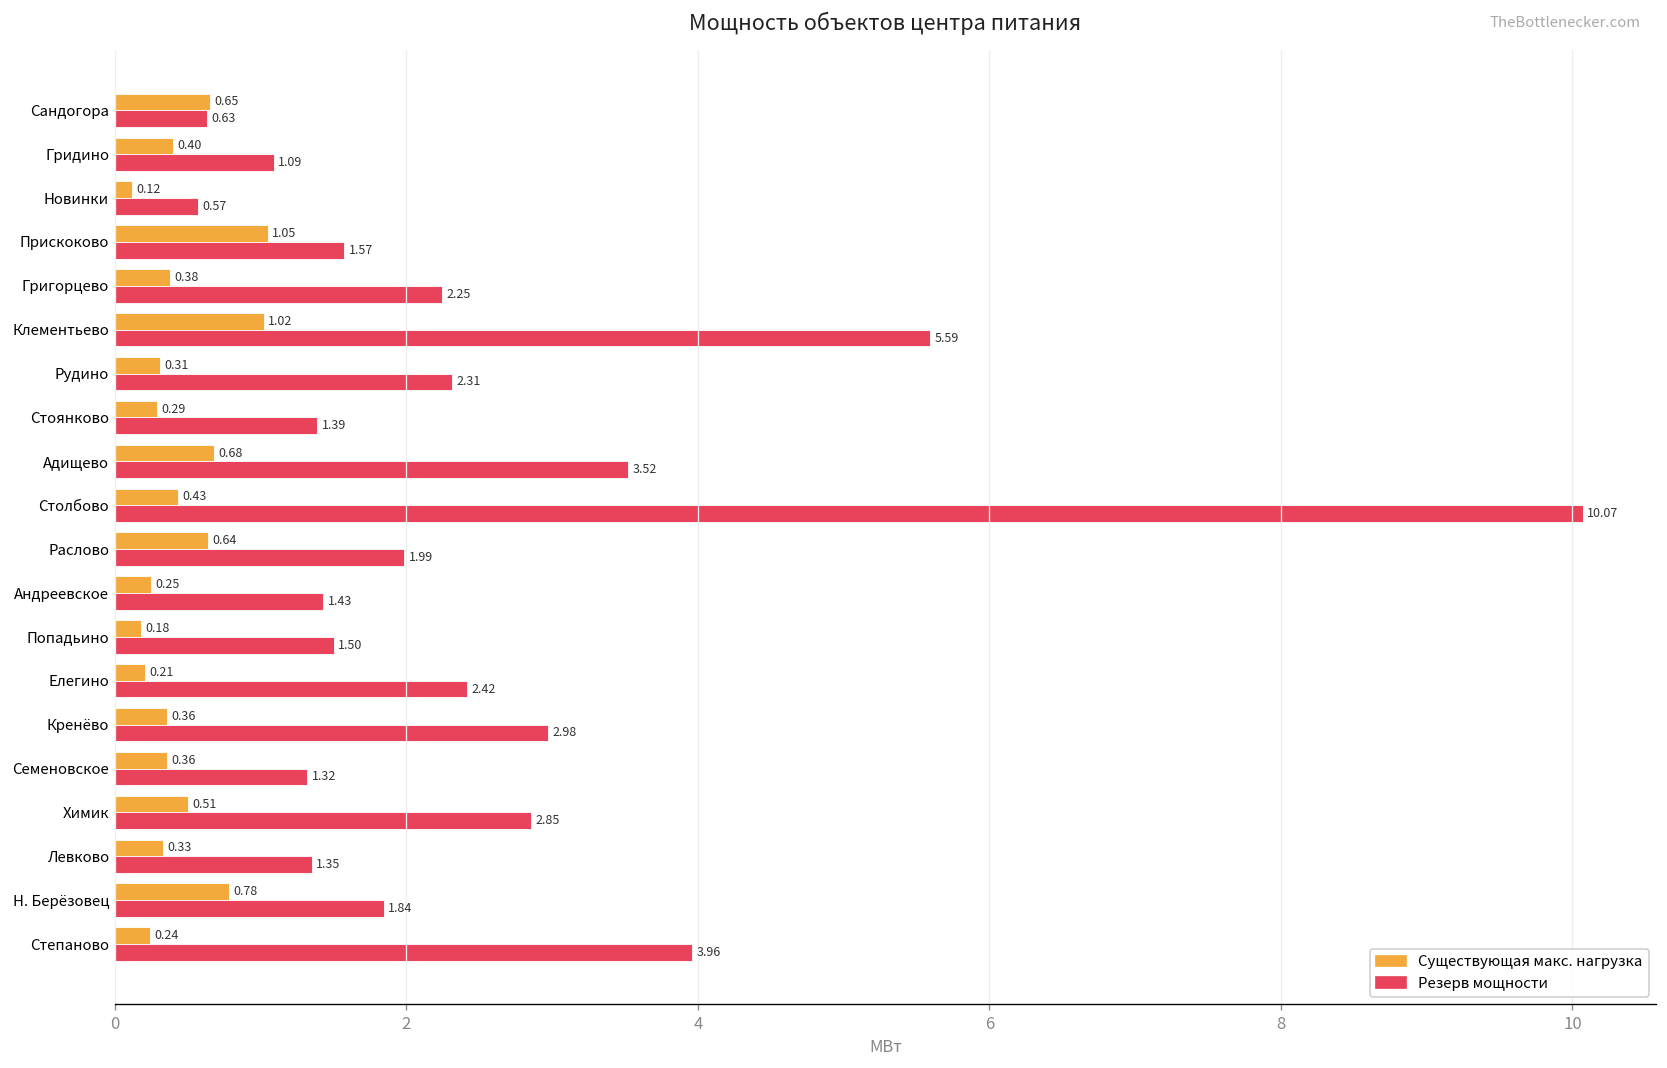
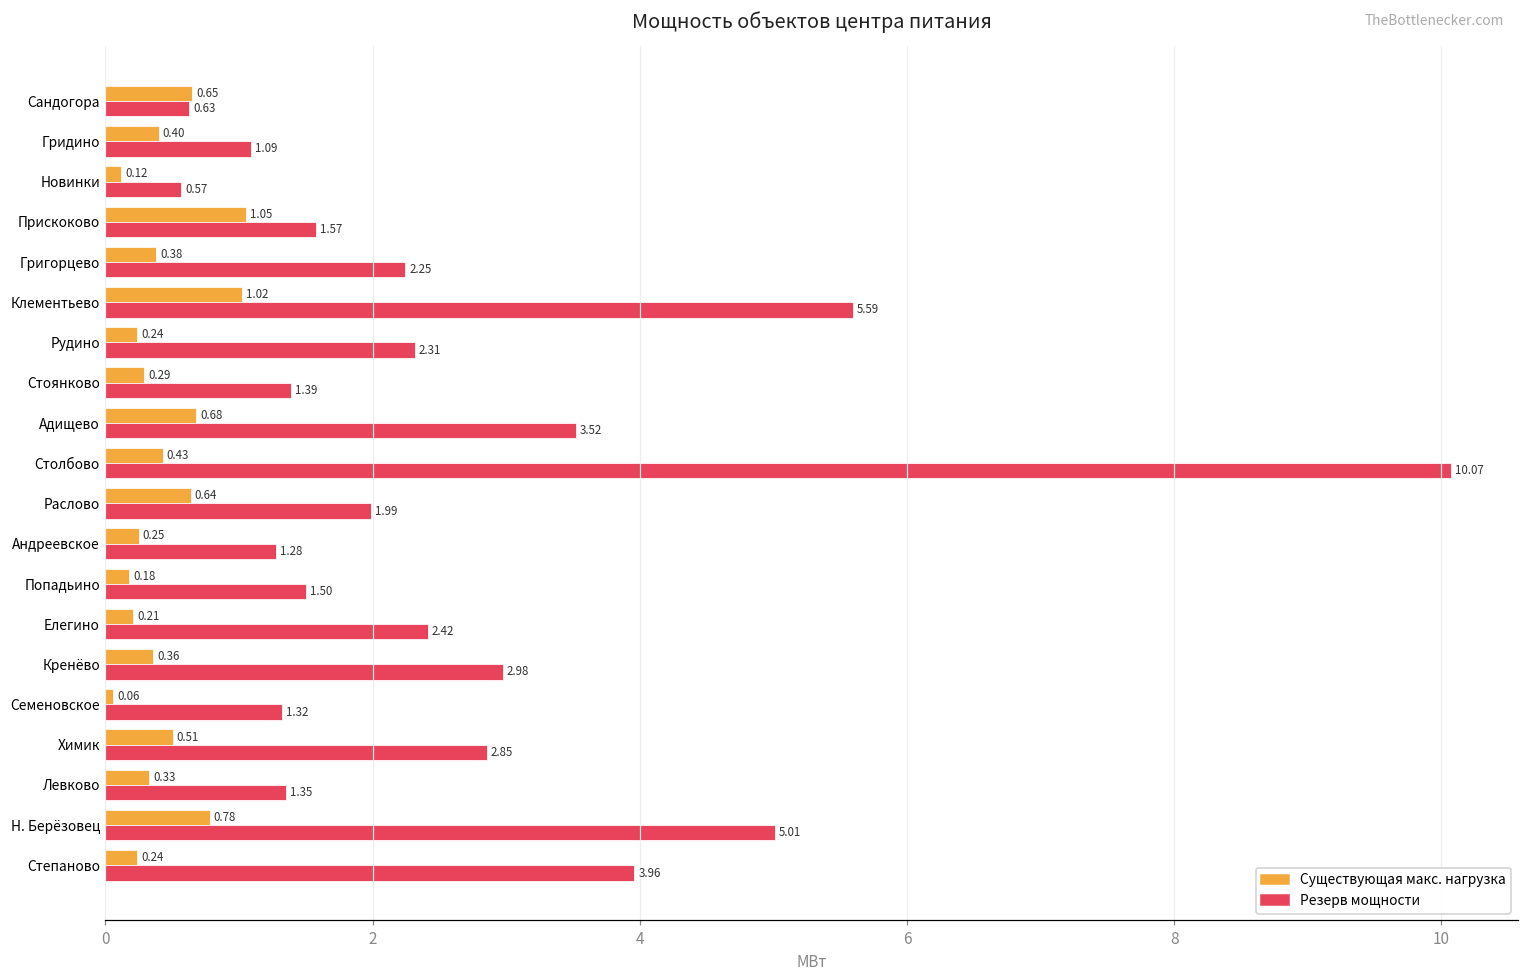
  {
    "Существующая макс. нагрузка": {
      "Сандогора": 0.65,
      "Гридино": 0.40,
      "Новинки": 0.12,
      "Прискоково": 1.05,
      "Григорцево": 0.38,
      "Клементьево": 1.02,
-     "Рудино": 0.31,
+     "Рудино": 0.24,
      "Стоянково": 0.29,
      "Адищево": 0.68,
      "Столбово": 0.43,
      "Раслово": 0.64,
      "Андреевское": 0.25,
      "Попадьино": 0.18,
      "Елегино": 0.21,
      "Кренёво": 0.36,
-     "Семеновское": 0.36,
+     "Семеновское": 0.06,
      "Химик": 0.51,
      "Левково": 0.33,
      "Н. Берёзовец": 0.78,
      "Степаново": 0.24
    },
    "Резерв мощности": {
      "Сандогора": 0.63,
      "Гридино": 1.09,
      "Новинки": 0.57,
      "Прискоково": 1.57,
      "Григорцево": 2.25,
      "Клементьево": 5.59,
      "Рудино": 2.31,
      "Стоянково": 1.39,
      "Адищево": 3.52,
      "Столбово": 10.07,
      "Раслово": 1.99,
-     "Андреевское": 1.43,
+     "Андреевское": 1.28,
      "Попадьино": 1.50,
      "Елегино": 2.42,
      "Кренёво": 2.98,
      "Семеновское": 1.32,
      "Химик": 2.85,
      "Левково": 1.35,
-     "Н. Берёзовец": 1.84,
+     "Н. Берёзовец": 5.01,
      "Степаново": 3.96
    }
  }
